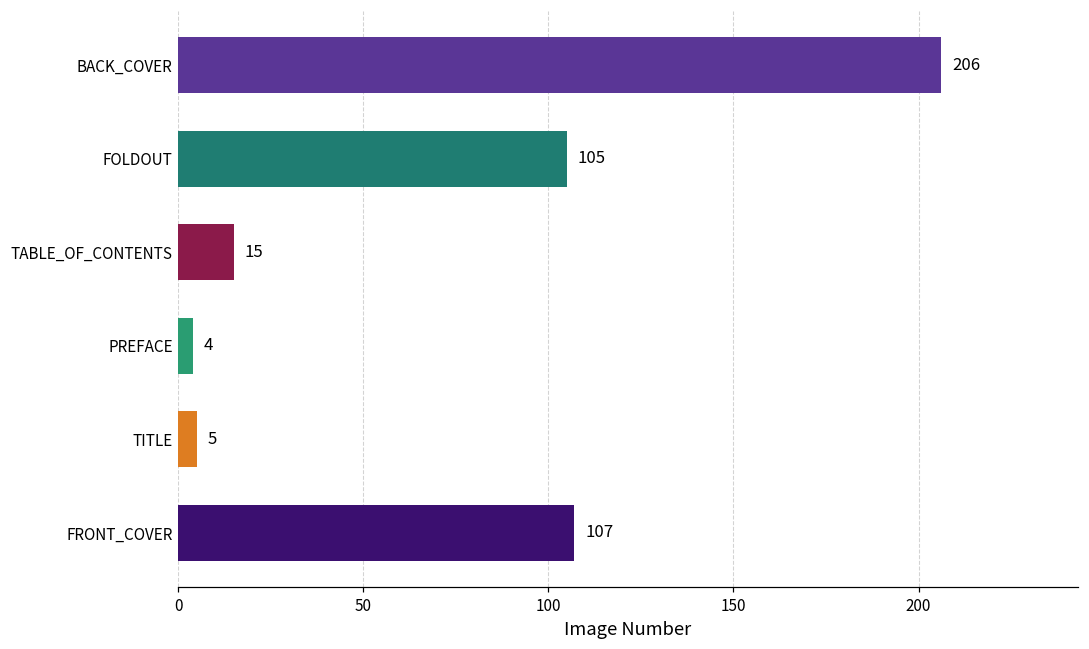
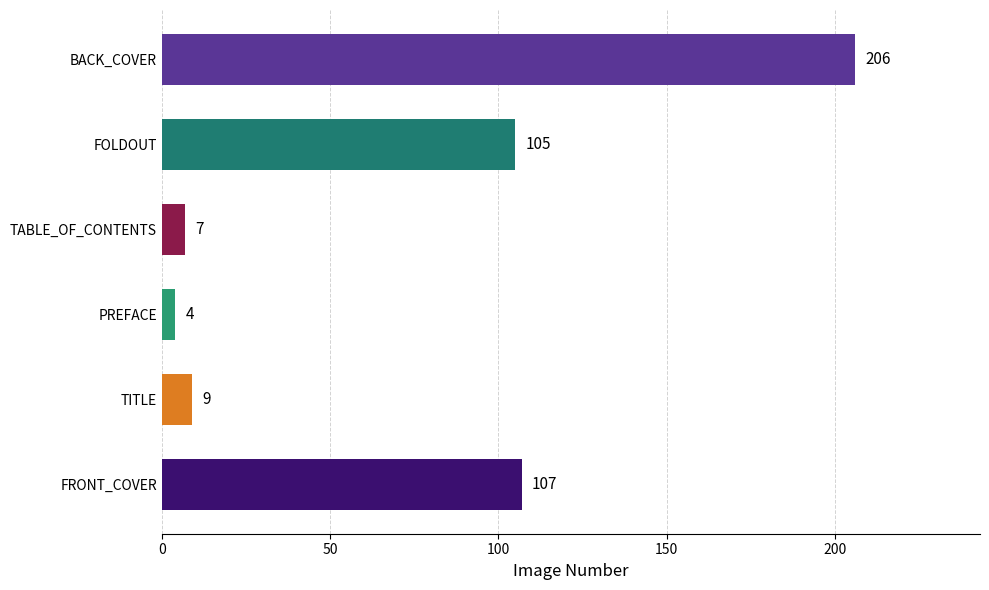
  {
    "BACK_COVER": 206,
    "FOLDOUT": 105,
-   "TABLE_OF_CONTENTS": 15,
+   "TABLE_OF_CONTENTS": 7,
    "PREFACE": 4,
-   "TITLE": 5,
+   "TITLE": 9,
    "FRONT_COVER": 107
  }
